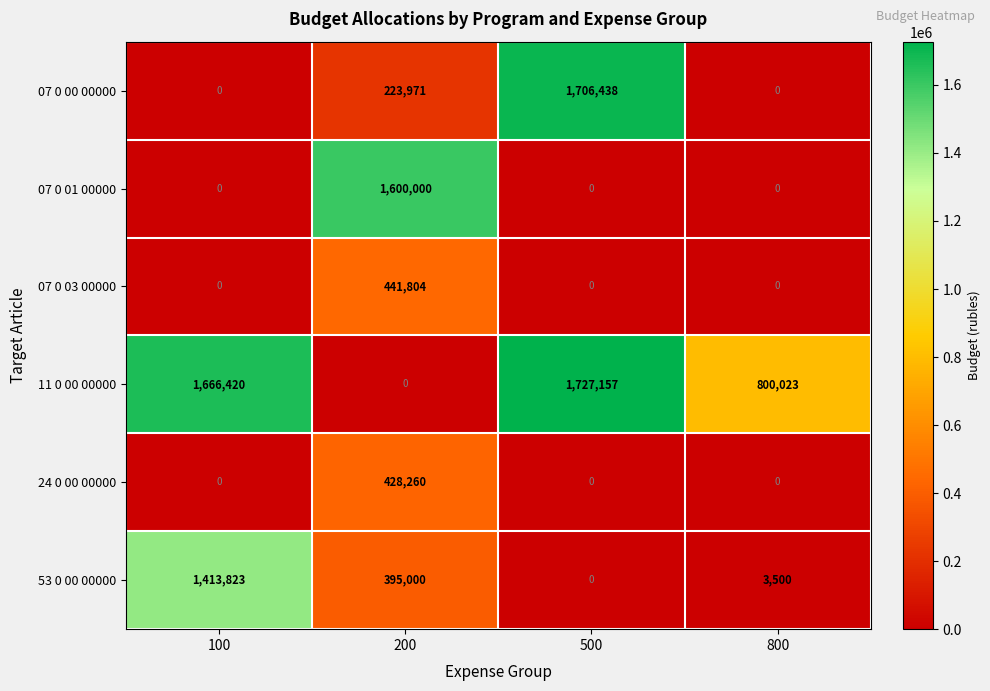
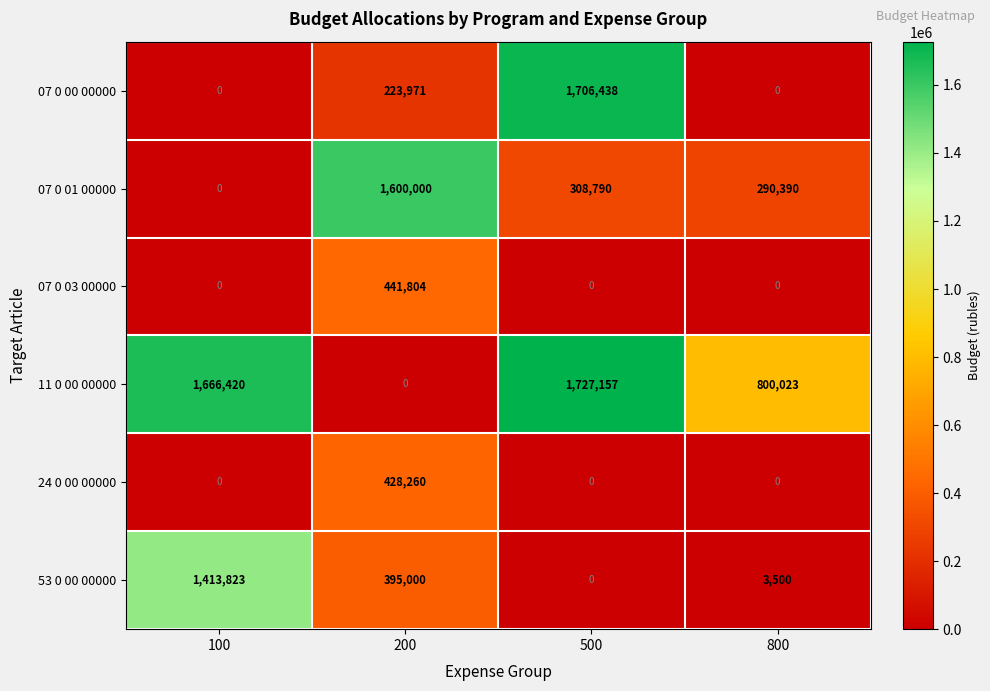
  {
    "07 0 00 00000": {
      "100": "0",
      "200": "223,971",
      "500": "1,706,438",
      "800": "0"
    },
    "07 0 01 00000": {
      "100": "0",
      "200": "1,600,000",
-     "500": "0",
-     "800": "0"
+     "500": "308,790",
+     "800": "290,390"
    },
    "07 0 03 00000": {
      "100": "0",
      "200": "441,804",
      "500": "0",
      "800": "0"
    },
    "11 0 00 00000": {
      "100": "1,666,420",
      "200": "0",
      "500": "1,727,157",
      "800": "800,023"
    },
    "24 0 00 00000": {
      "100": "0",
      "200": "428,260",
      "500": "0",
      "800": "0"
    },
    "53 0 00 00000": {
      "100": "1,413,823",
      "200": "395,000",
      "500": "0",
      "800": "3,500"
    }
  }
